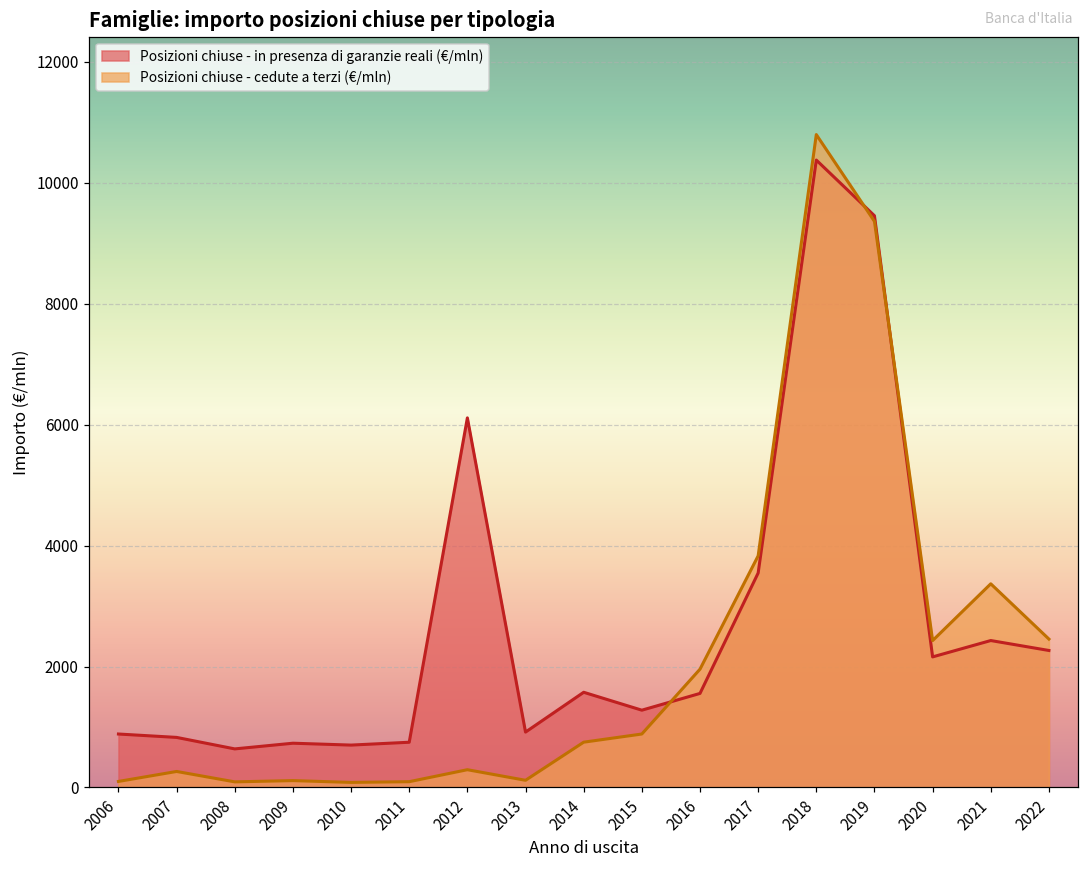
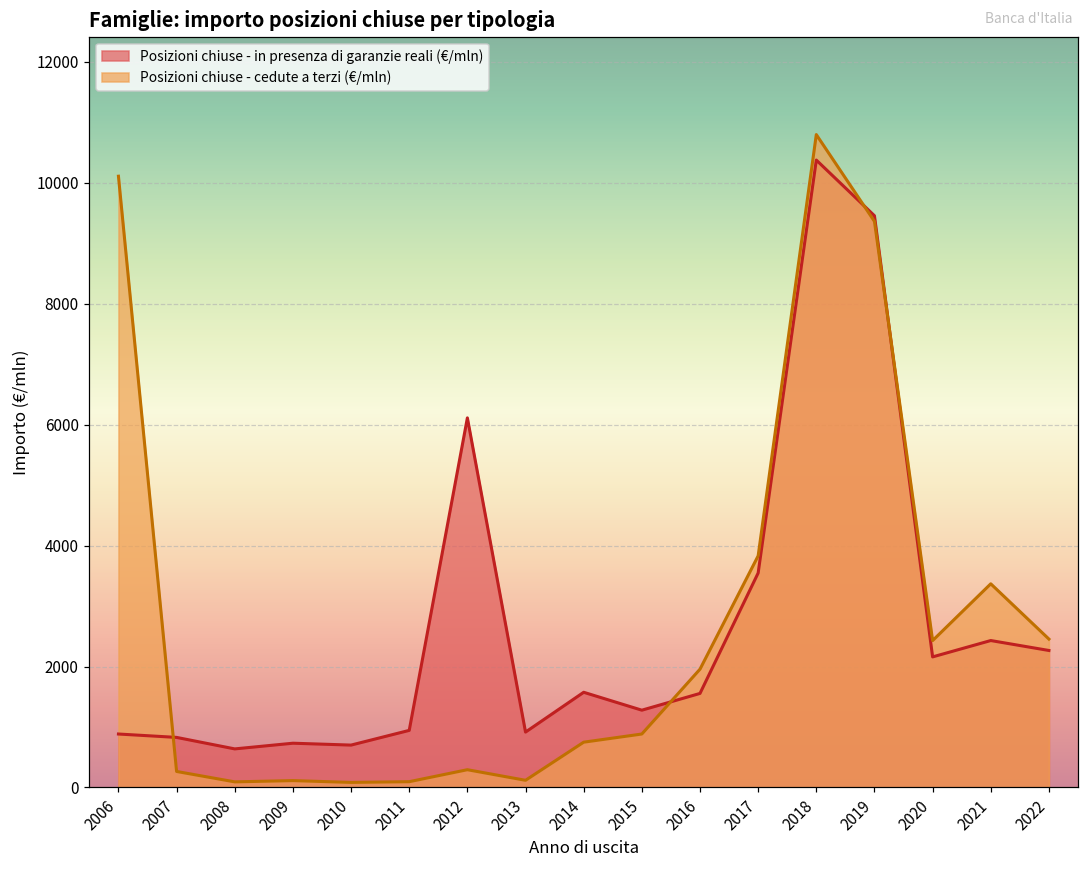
  {
    "Posizioni chiuse - in presenza di garanzie reali (€/mln)": {
      "2006": 900,
      "2007": 800,
      "2008": 600,
      "2009": 700,
      "2010": 700,
-     "2011": 700,
+     "2011": 900,
      "2012": 6100,
      "2013": 900,
      "2014": 1600,
      "2015": 1300,
      "2016": 1600,
      "2017": 3500,
      "2018": 10400,
      "2019": 9500,
      "2020": 2200,
      "2021": 2400,
      "2022": 2300
    },
    "Posizioni chiuse - cedute a terzi (€/mln)": {
-     "2006": 100,
+     "2006": 10100,
      "2007": 300,
      "2008": 100,
      "2009": 100,
      "2010": 100,
      "2011": 100,
      "2012": 300,
      "2013": 100,
      "2014": 700,
      "2015": 900,
      "2016": 2000,
      "2017": 3800,
      "2018": 10800,
      "2019": 9400,
      "2020": 2400,
      "2021": 3400,
      "2022": 2500
    }
  }
